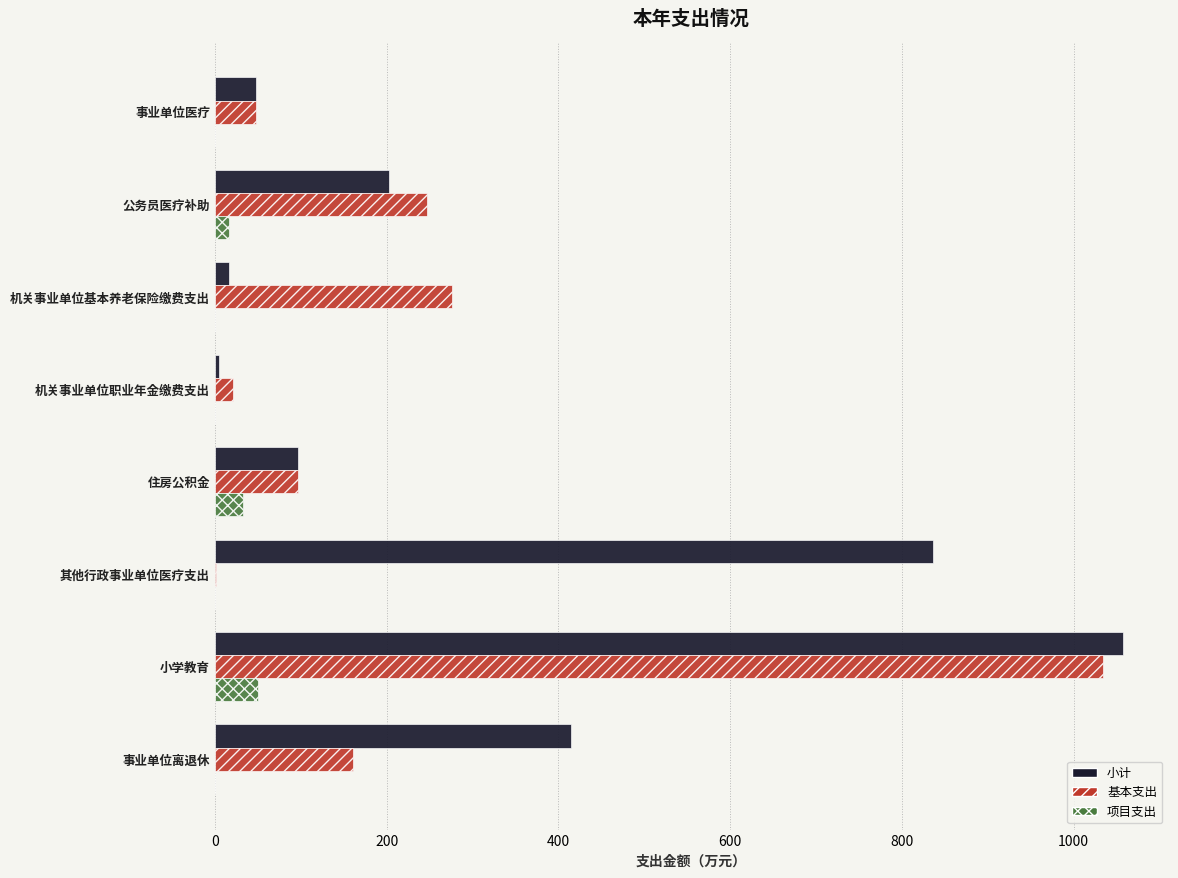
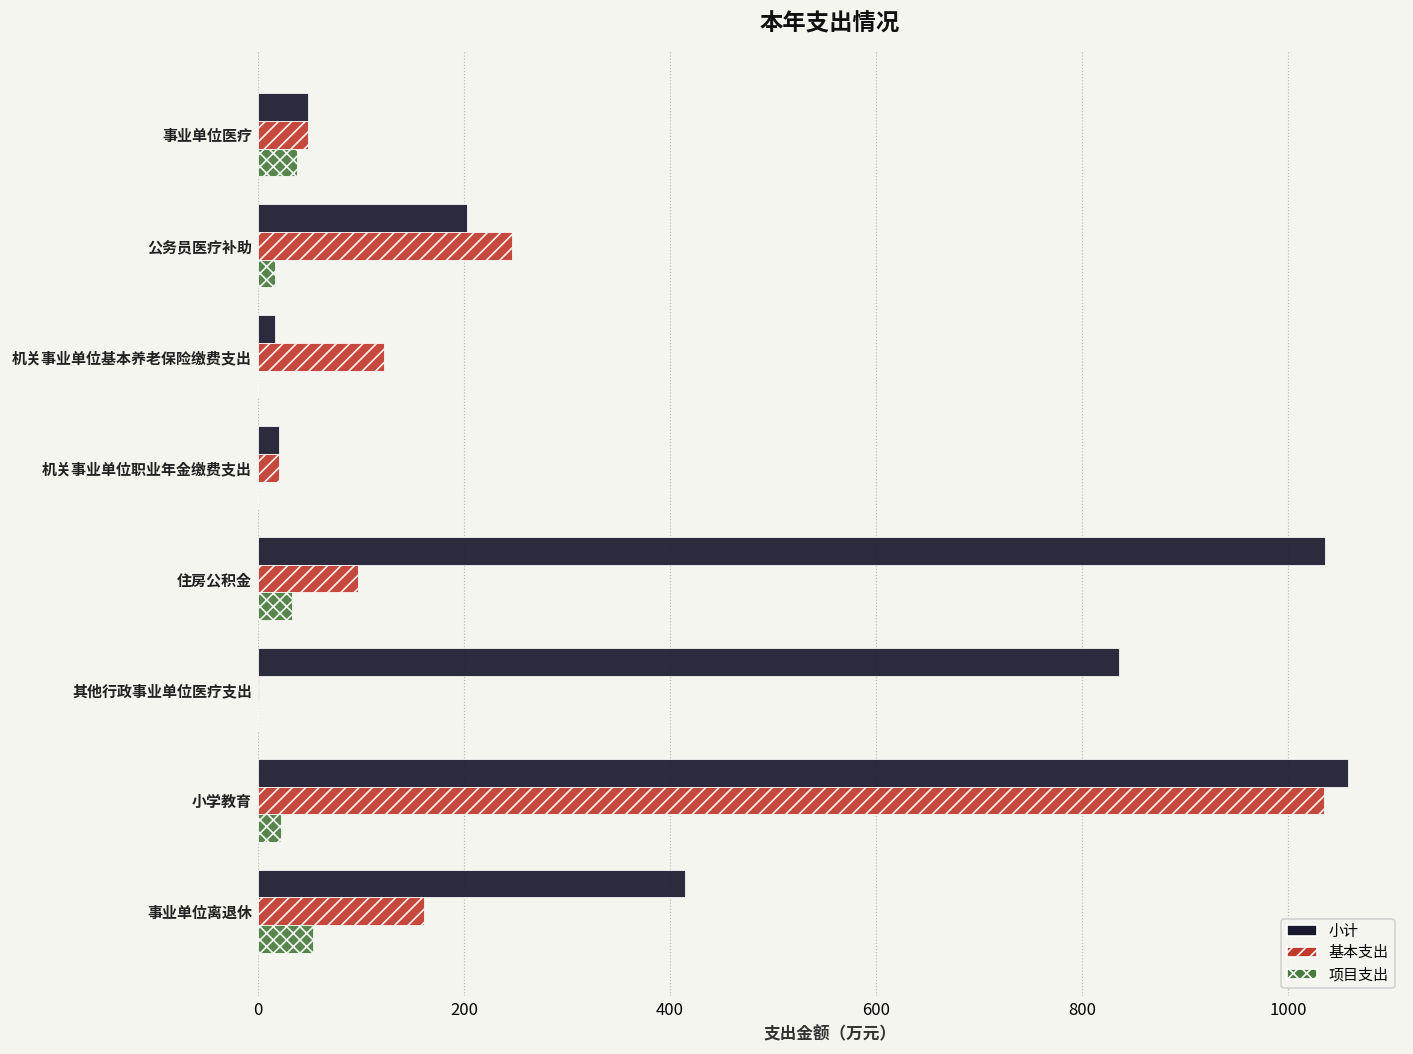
  {
    "小计": {
      "事业单位医疗": 50,
      "公务员医疗补助": 200,
      "机关事业单位基本养老保险缴费支出": 20,
-     "机关事业单位职业年金缴费支出": 0,
-     "住房公积金": 100,
+     "机关事业单位职业年金缴费支出": 20,
+     "住房公积金": 1040,
      "其他行政事业单位医疗支出": 840,
      "小学教育": 1060,
      "事业单位离退休": 410
    },
    "基本支出": {
      "事业单位医疗": 50,
      "公务员医疗补助": 250,
-     "机关事业单位基本养老保险缴费支出": 280,
+     "机关事业单位基本养老保险缴费支出": 120,
      "机关事业单位职业年金缴费支出": 20,
      "住房公积金": 100,
      "小学教育": 1030,
      "事业单位离退休": 160
    },
    "项目支出": {
-     "事业单位医疗": 0,
+     "事业单位医疗": 40,
      "公务员医疗补助": 20,
      "机关事业单位基本养老保险缴费支出": 0,
      "机关事业单位职业年金缴费支出": 0,
      "住房公积金": 30,
      "其他行政事业单位医疗支出": 0,
-     "小学教育": 50,
-     "事业单位离退休": 0
+     "小学教育": 20,
+     "事业单位离退休": 50
    }
  }
